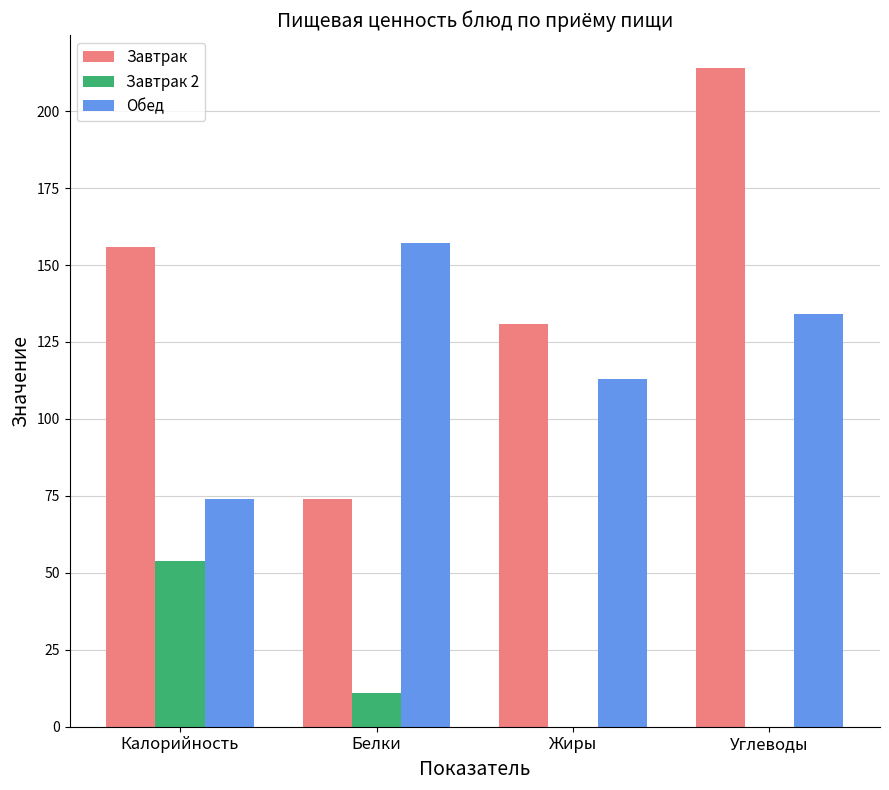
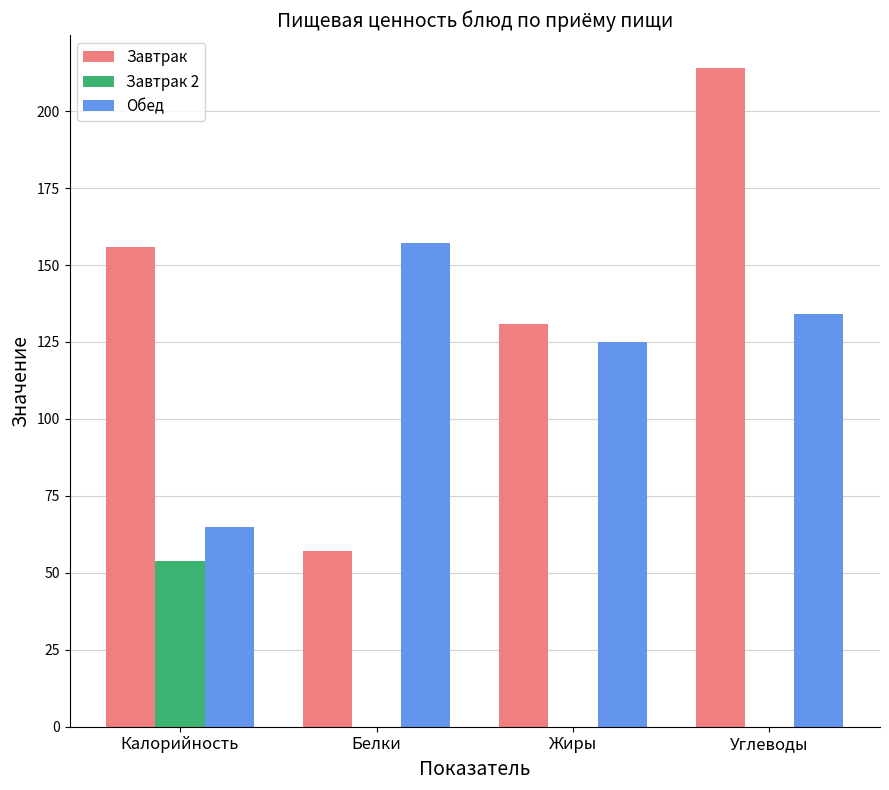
  {
    "Завтрак": {
      "Калорийность": 156,
-     "Белки": 74,
+     "Белки": 57,
      "Жиры": 131,
      "Углеводы": 214
    },
    "Завтрак 2": {
      "Калорийность": 54,
-     "Белки": 11,
+     "Белки": 0,
      "Жиры": 0,
      "Углеводы": 0
    },
    "Обед": {
-     "Калорийность": 74,
+     "Калорийность": 65,
      "Белки": 157,
-     "Жиры": 113,
+     "Жиры": 125,
      "Углеводы": 134
    }
  }
